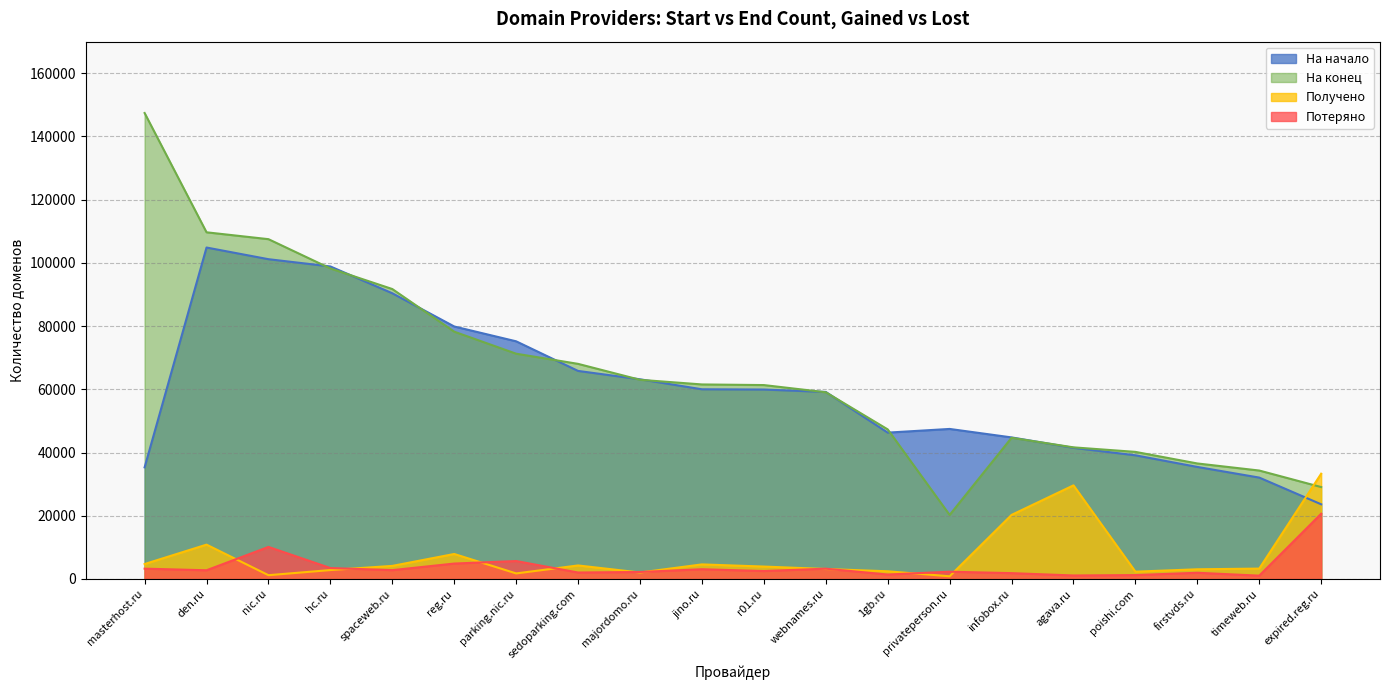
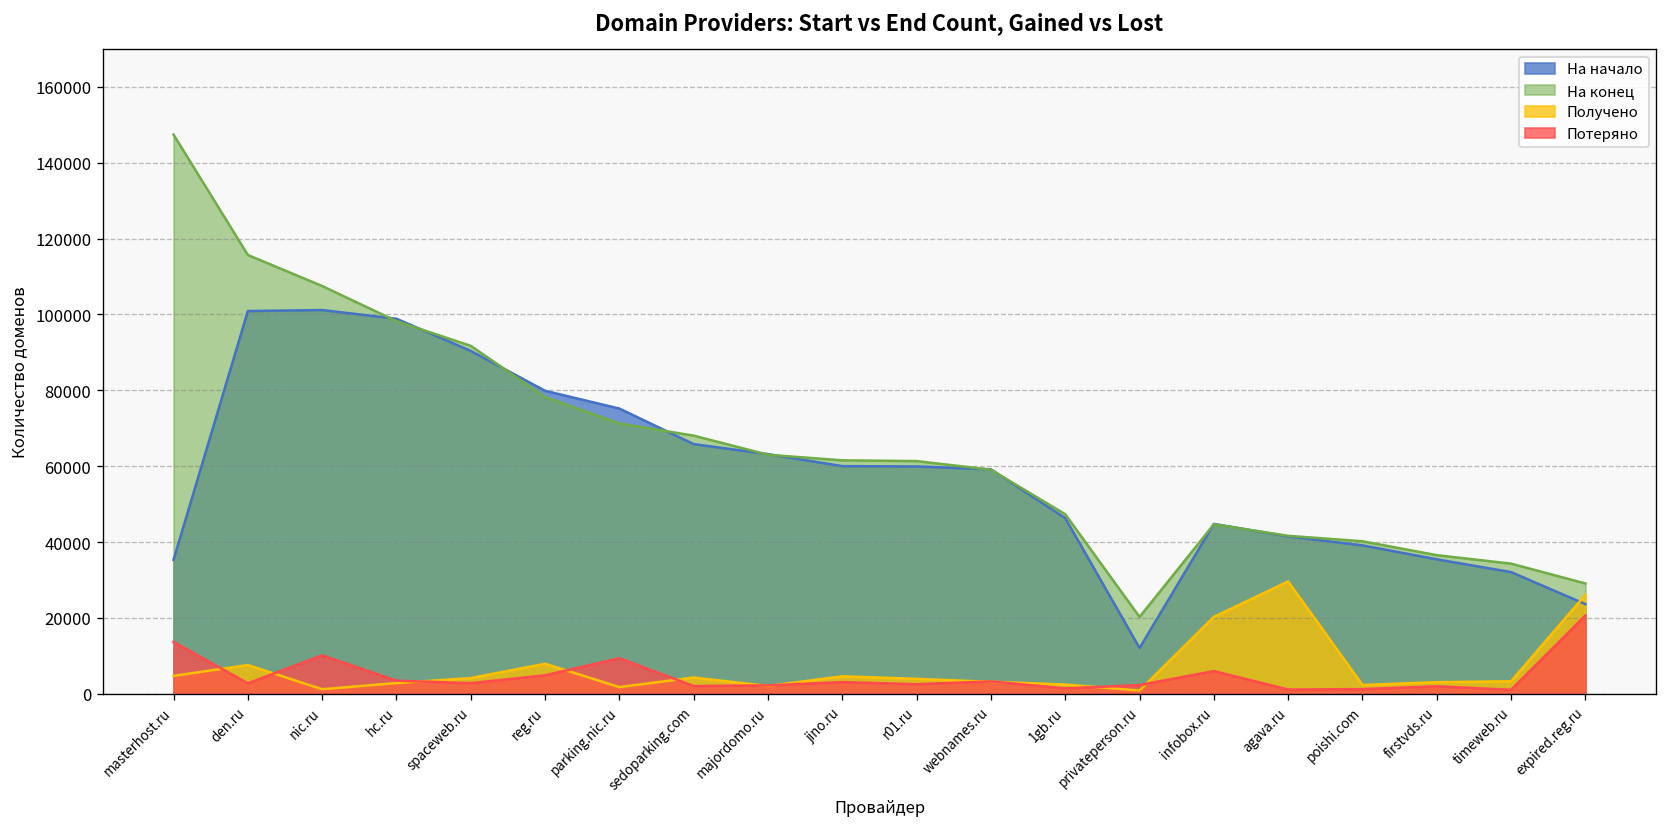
  {
    "На начало": {
      "masterhost.ru": 35000,
-     "den.ru": 105000,
+     "den.ru": 101000,
      "nic.ru": 101000,
      "spaceweb.ru": 90000,
      "reg.ru": 80000,
      "parking.nic.ru": 75000,
      "sedoparking.com": 66000,
      "jino.ru": 60000,
      "r01.ru": 60000,
      "1gb.ru": 46000,
-     "privateperson.ru": 47000,
+     "privateperson.ru": 12000,
      "poishi.com": 39000,
      "firstvds.ru": 35000,
      "timeweb.ru": 32000,
      "expired.reg.ru": 24000
    },
    "На конец": {
      "masterhost.ru": 147000,
-     "den.ru": 110000,
+     "den.ru": 116000,
      "nic.ru": 108000,
      "spaceweb.ru": 92000,
      "reg.ru": 78000,
      "parking.nic.ru": 71000,
      "sedoparking.com": 68000,
      "jino.ru": 62000,
      "r01.ru": 61000,
      "1gb.ru": 47000,
      "privateperson.ru": 20000,
      "poishi.com": 40000,
      "firstvds.ru": 37000,
      "timeweb.ru": 34000,
      "expired.reg.ru": 29000
    },
    "Получено": {
      "masterhost.ru": 5000,
-     "den.ru": 11000,
+     "den.ru": 8000,
      "nic.ru": 1000,
      "spaceweb.ru": 4000,
      "reg.ru": 8000,
      "parking.nic.ru": 2000,
      "sedoparking.com": 4000,
      "jino.ru": 5000,
      "r01.ru": 4000,
      "1gb.ru": 2000,
      "privateperson.ru": 1000,
      "infobox.ru": 20000,
      "agava.ru": 30000,
      "poishi.com": 2000,
      "firstvds.ru": 3000,
      "timeweb.ru": 3000,
-     "expired.reg.ru": 33000
+     "expired.reg.ru": 26000
    },
    "Потеряно": {
-     "masterhost.ru": 3000,
+     "masterhost.ru": 14000,
      "den.ru": 3000,
      "nic.ru": 10000,
      "spaceweb.ru": 3000,
      "reg.ru": 5000,
-     "parking.nic.ru": 6000,
+     "parking.nic.ru": 9000,
      "sedoparking.com": 2000,
      "jino.ru": 3000,
      "r01.ru": 3000,
      "1gb.ru": 1000,
      "privateperson.ru": 2000,
-     "infobox.ru": 2000,
+     "infobox.ru": 6000,
      "agava.ru": 1000,
      "poishi.com": 1000,
      "firstvds.ru": 2000,
      "timeweb.ru": 1000,
      "expired.reg.ru": 21000
    }
  }
